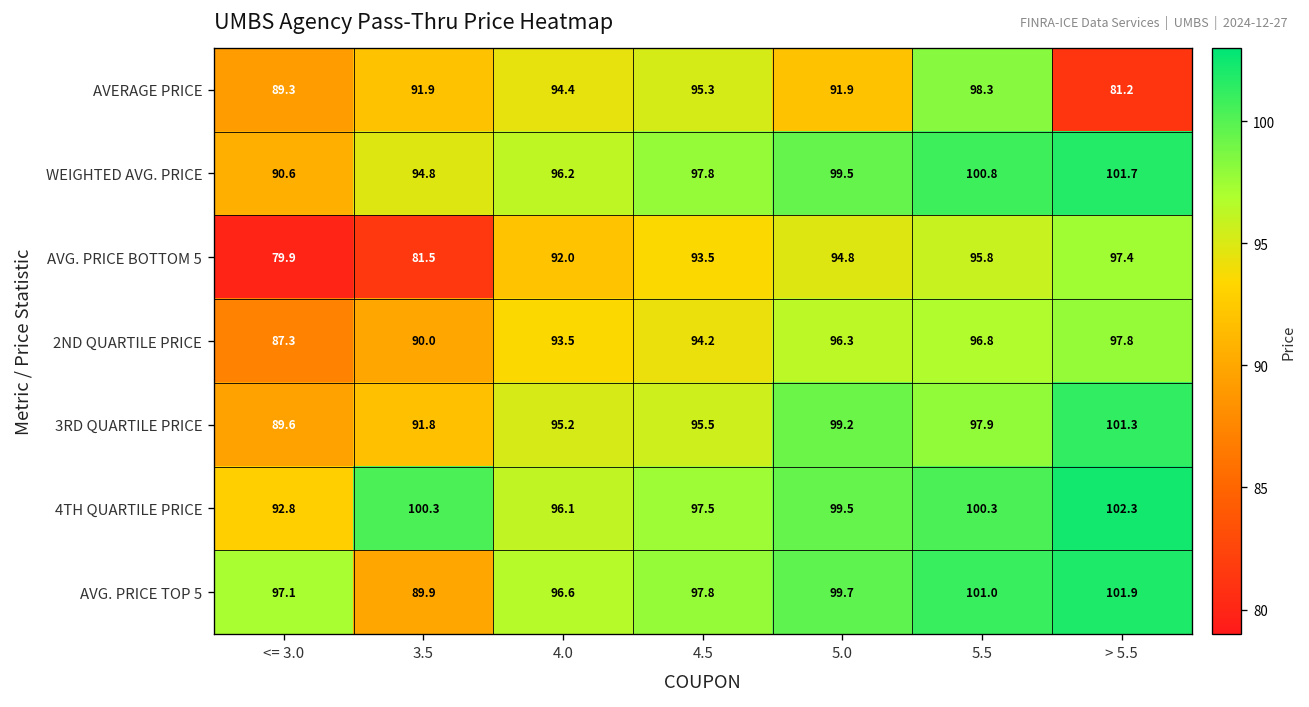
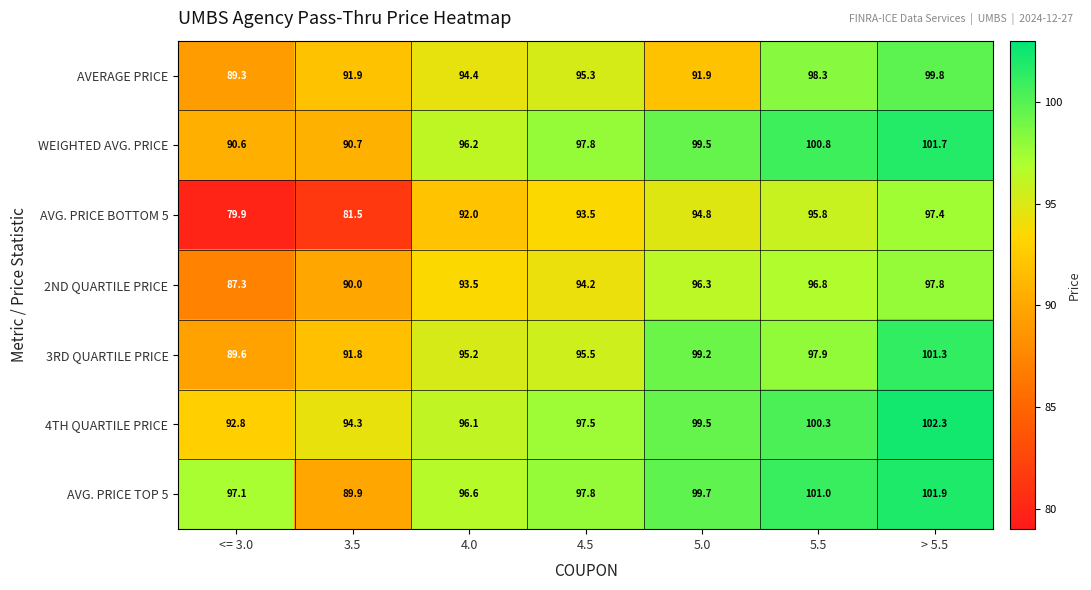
  {
    "AVERAGE PRICE": {
      "<= 3.0": 89.3,
      "3.5": 91.9,
      "4.0": 94.4,
      "4.5": 95.3,
      "5.0": 91.9,
      "5.5": 98.3,
-     "> 5.5": 81.2
+     "> 5.5": 99.8
    },
    "WEIGHTED AVG. PRICE": {
      "<= 3.0": 90.6,
-     "3.5": 94.8,
+     "3.5": 90.7,
      "4.0": 96.2,
      "4.5": 97.8,
      "5.0": 99.5,
      "5.5": 100.8,
      "> 5.5": 101.7
    },
    "AVG. PRICE BOTTOM 5": {
      "<= 3.0": 79.9,
      "3.5": 81.5,
      "4.0": 92.0,
      "4.5": 93.5,
      "5.0": 94.8,
      "5.5": 95.8,
      "> 5.5": 97.4
    },
    "2ND QUARTILE PRICE": {
      "<= 3.0": 87.3,
      "3.5": 90.0,
      "4.0": 93.5,
      "4.5": 94.2,
      "5.0": 96.3,
      "5.5": 96.8,
      "> 5.5": 97.8
    },
    "3RD QUARTILE PRICE": {
      "<= 3.0": 89.6,
      "3.5": 91.8,
      "4.0": 95.2,
      "4.5": 95.5,
      "5.0": 99.2,
      "5.5": 97.9,
      "> 5.5": 101.3
    },
    "4TH QUARTILE PRICE": {
      "<= 3.0": 92.8,
-     "3.5": 100.3,
+     "3.5": 94.3,
      "4.0": 96.1,
      "4.5": 97.5,
      "5.0": 99.5,
      "5.5": 100.3,
      "> 5.5": 102.3
    },
    "AVG. PRICE TOP 5": {
      "<= 3.0": 97.1,
      "3.5": 89.9,
      "4.0": 96.6,
      "4.5": 97.8,
      "5.0": 99.7,
      "5.5": 101.0,
      "> 5.5": 101.9
    }
  }
